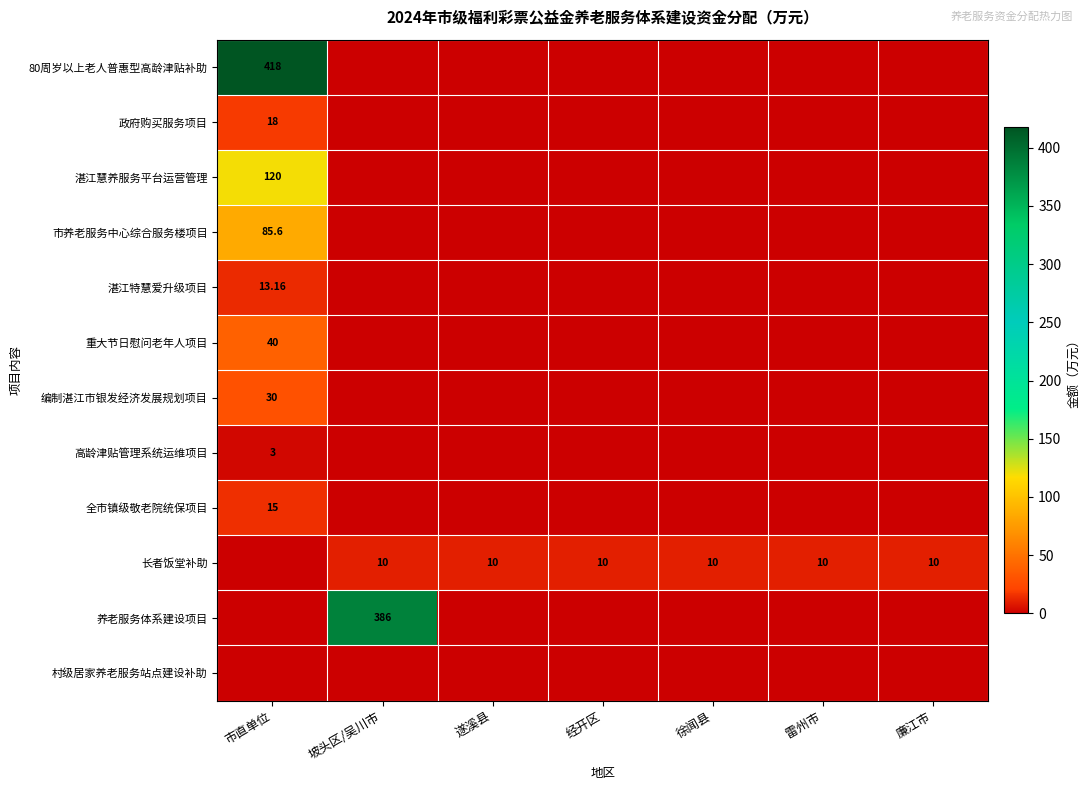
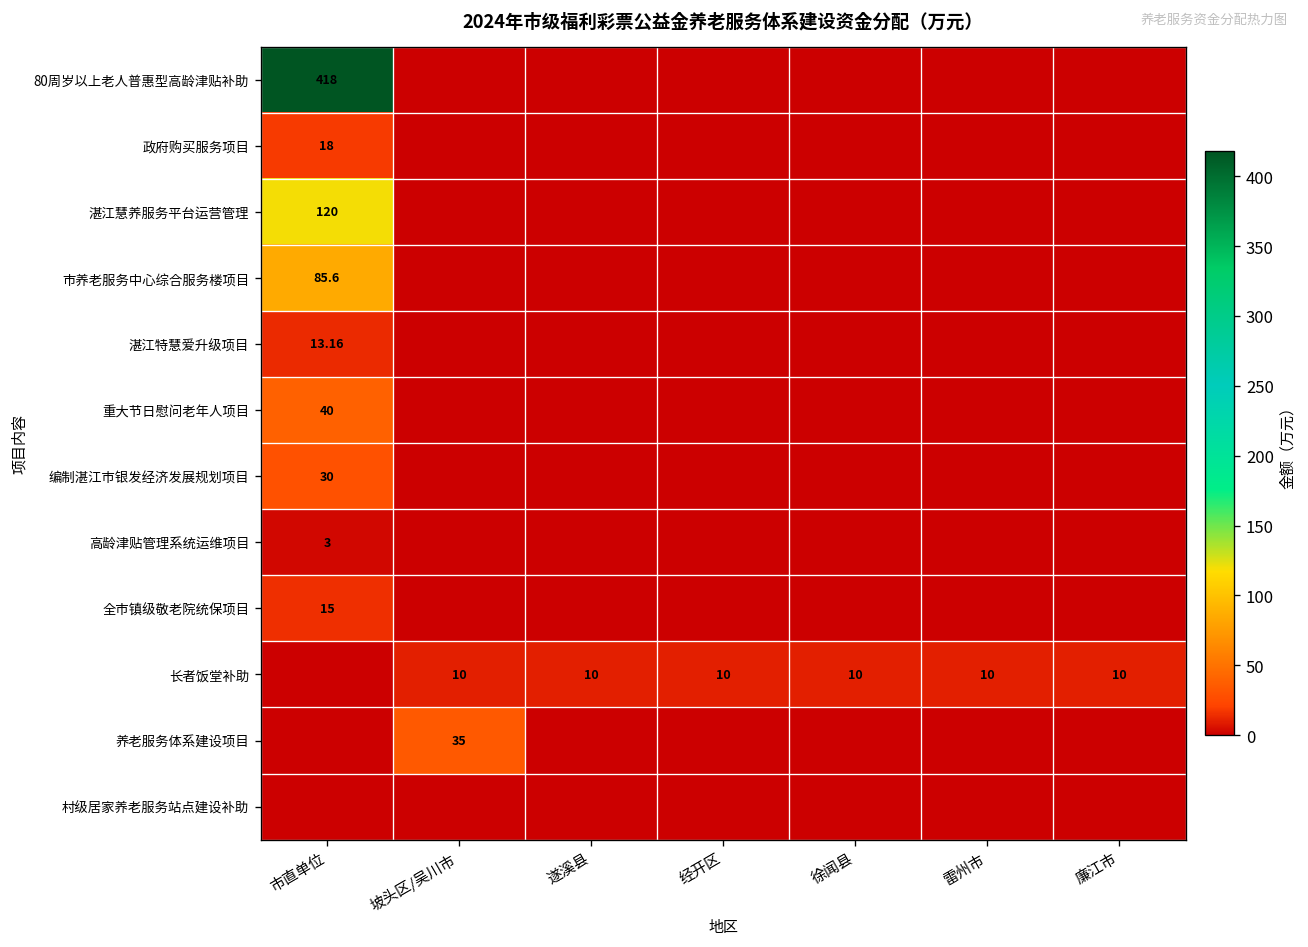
  {
    "80周岁以上老人普惠型高龄津贴补助": {
      "市直单位": 418
    },
    "政府购买服务项目": {
      "市直单位": 18
    },
    "湛江慧养服务平台运营管理": {
      "市直单位": 120
    },
    "市养老服务中心综合服务楼项目": {
      "市直单位": 85.6
    },
    "湛江特慧爱升级项目": {
      "市直单位": 13.16
    },
    "重大节日慰问老年人项目": {
      "市直单位": 40
    },
    "编制湛江市银发经济发展规划项目": {
      "市直单位": 30
    },
    "高龄津贴管理系统运维项目": {
      "市直单位": 3
    },
    "全市镇级敬老院统保项目": {
      "市直单位": 15
    },
    "长者饭堂补助": {
      "坡头区/吴川市": 10,
      "遂溪县": 10,
      "经开区": 10,
      "徐闻县": 10,
      "雷州市": 10,
      "廉江市": 10
    },
    "养老服务体系建设项目": {
-     "坡头区/吴川市": 386
+     "坡头区/吴川市": 35
    }
  }
